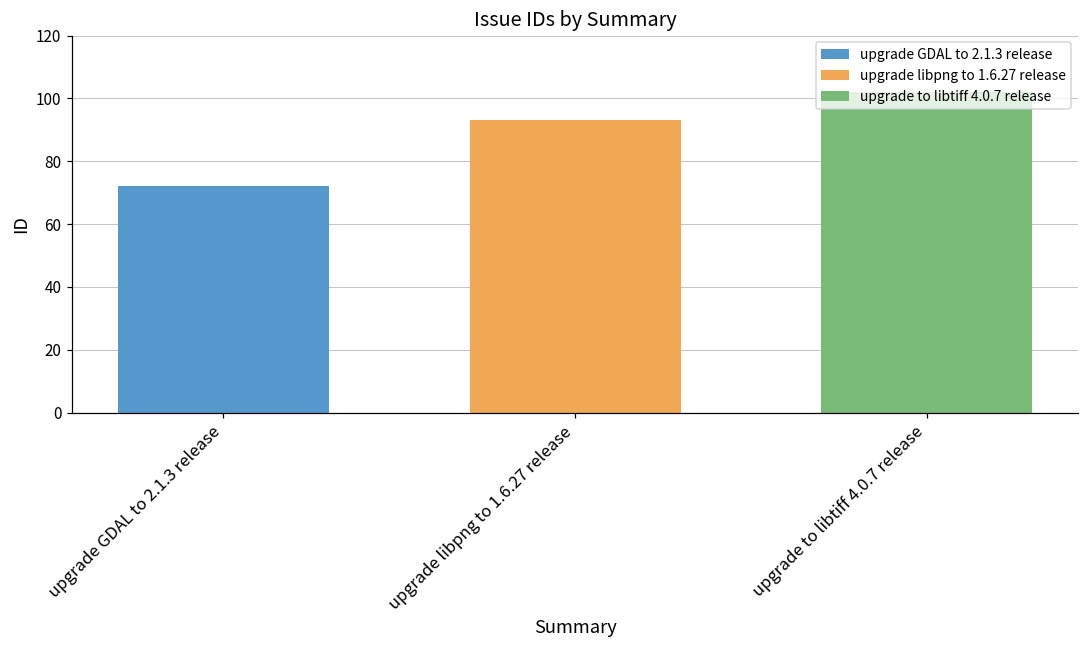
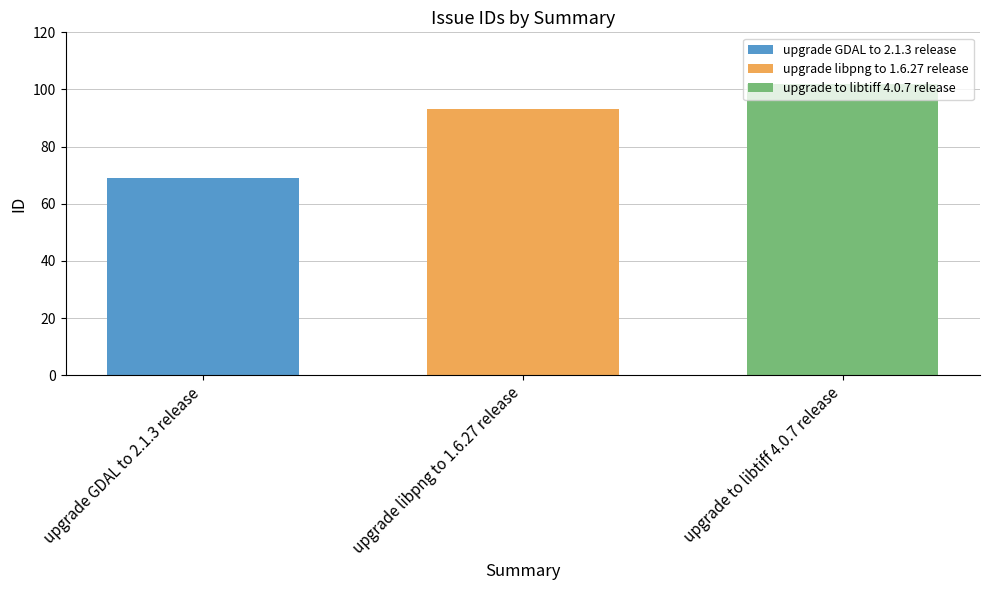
  {
-   "upgrade GDAL to 2.1.3 release": 72,
+   "upgrade GDAL to 2.1.3 release": 69,
    "upgrade libpng to 1.6.27 release": 93
  }
